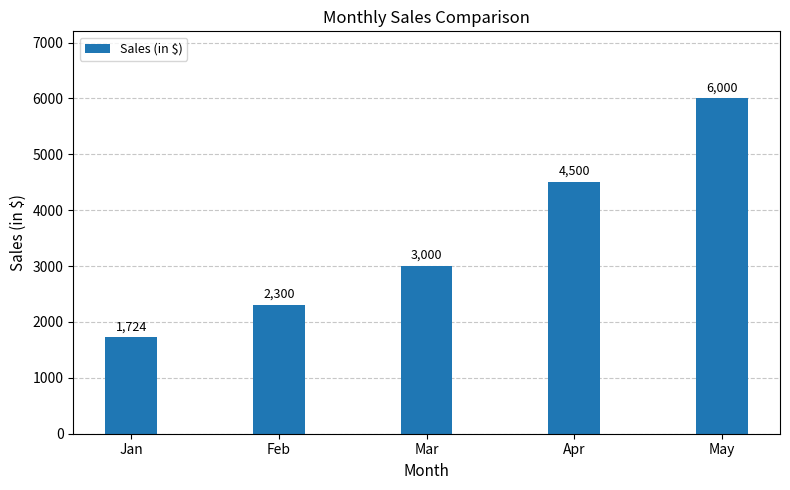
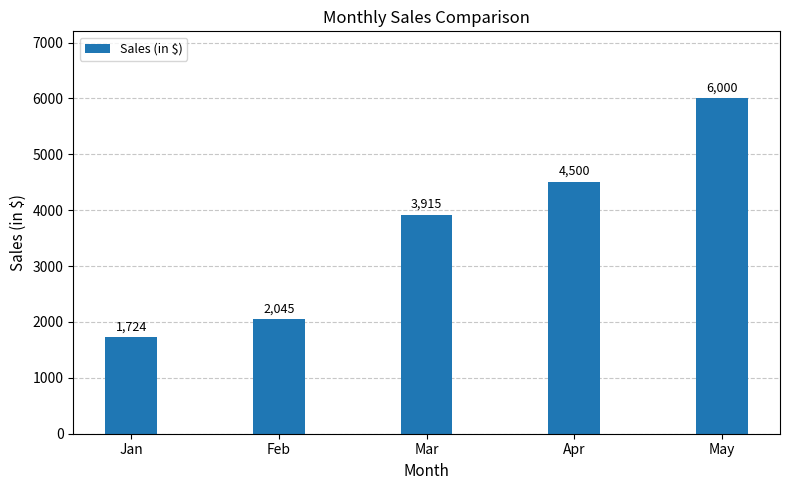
  {
    "Jan": "1,724",
-   "Feb": "2,300",
-   "Mar": "3,000",
+   "Feb": "2,045",
+   "Mar": "3,915",
    "Apr": "4,500",
    "May": "6,000"
  }
